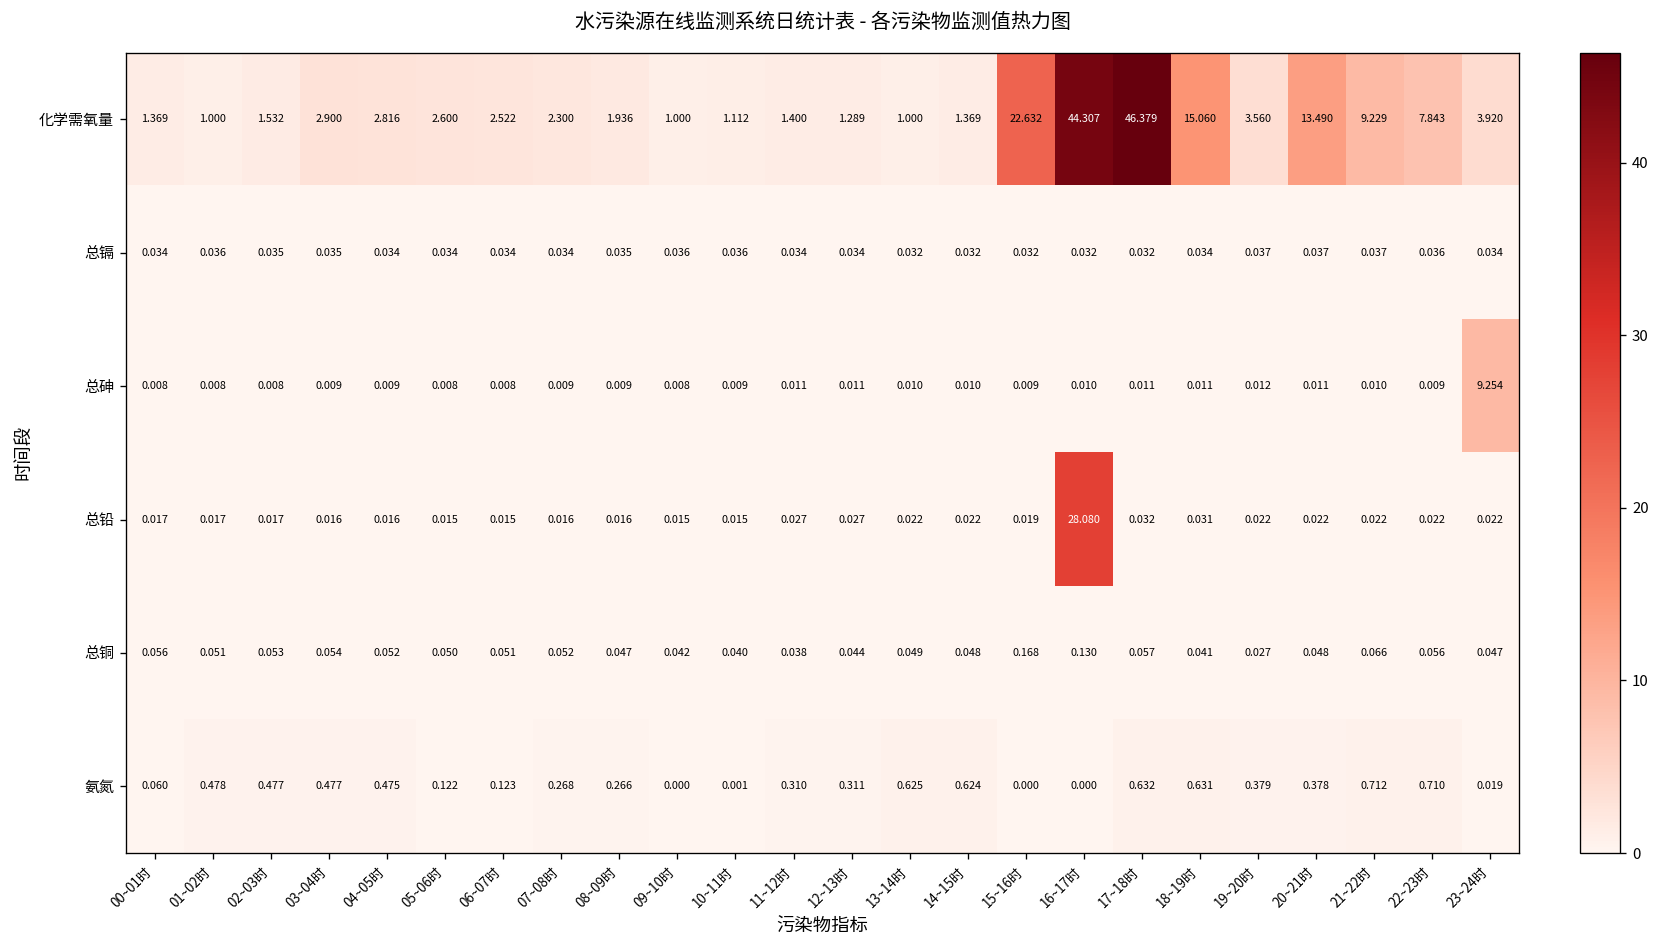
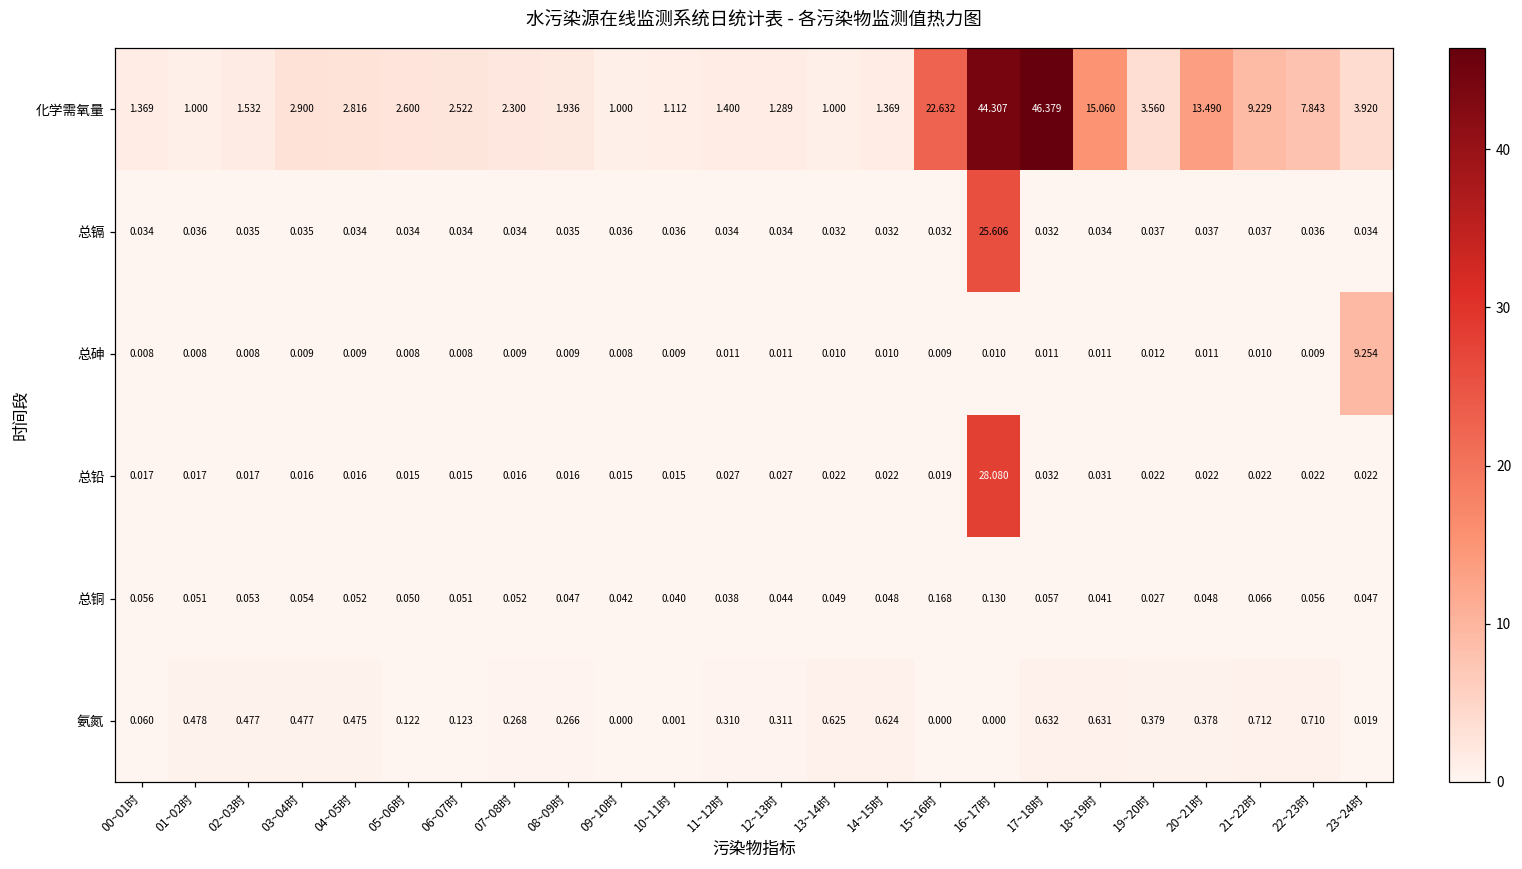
  {
    "化学需氧量": {
      "00~01时": 1.369,
      "01~02时": 1.000,
      "02~03时": 1.532,
      "03~04时": 2.900,
      "04~05时": 2.816,
      "05~06时": 2.600,
      "06~07时": 2.522,
      "07~08时": 2.300,
      "08~09时": 1.936,
      "09~10时": 1.000,
      "10~11时": 1.112,
      "11~12时": 1.400,
      "12~13时": 1.289,
      "13~14时": 1.000,
      "14~15时": 1.369,
      "15~16时": 22.632,
      "16~17时": 44.307,
      "17~18时": 46.379,
      "18~19时": 15.060,
      "19~20时": 3.560,
      "20~21时": 13.490,
      "21~22时": 9.229,
      "22~23时": 7.843,
      "23~24时": 3.920
    },
    "总镉": {
      "00~01时": 0.034,
      "01~02时": 0.036,
      "02~03时": 0.035,
      "03~04时": 0.035,
      "04~05时": 0.034,
      "05~06时": 0.034,
      "06~07时": 0.034,
      "07~08时": 0.034,
      "08~09时": 0.035,
      "09~10时": 0.036,
      "10~11时": 0.036,
      "11~12时": 0.034,
      "12~13时": 0.034,
      "13~14时": 0.032,
      "14~15时": 0.032,
      "15~16时": 0.032,
-     "16~17时": 0.032,
+     "16~17时": 25.606,
      "17~18时": 0.032,
      "18~19时": 0.034,
      "19~20时": 0.037,
      "20~21时": 0.037,
      "21~22时": 0.037,
      "22~23时": 0.036,
      "23~24时": 0.034
    },
    "总砷": {
      "00~01时": 0.008,
      "01~02时": 0.008,
      "02~03时": 0.008,
      "03~04时": 0.009,
      "04~05时": 0.009,
      "05~06时": 0.008,
      "06~07时": 0.008,
      "07~08时": 0.009,
      "08~09时": 0.009,
      "09~10时": 0.008,
      "10~11时": 0.009,
      "11~12时": 0.011,
      "12~13时": 0.011,
      "13~14时": 0.010,
      "14~15时": 0.010,
      "15~16时": 0.009,
      "16~17时": 0.010,
      "17~18时": 0.011,
      "18~19时": 0.011,
      "19~20时": 0.012,
      "20~21时": 0.011,
      "21~22时": 0.010,
      "22~23时": 0.009,
      "23~24时": 9.254
    },
    "总铅": {
      "00~01时": 0.017,
      "01~02时": 0.017,
      "02~03时": 0.017,
      "03~04时": 0.016,
      "04~05时": 0.016,
      "05~06时": 0.015,
      "06~07时": 0.015,
      "07~08时": 0.016,
      "08~09时": 0.016,
      "09~10时": 0.015,
      "10~11时": 0.015,
      "11~12时": 0.027,
      "12~13时": 0.027,
      "13~14时": 0.022,
      "14~15时": 0.022,
      "15~16时": 0.019,
      "16~17时": 28.080,
      "17~18时": 0.032,
      "18~19时": 0.031,
      "19~20时": 0.022,
      "20~21时": 0.022,
      "21~22时": 0.022,
      "22~23时": 0.022,
      "23~24时": 0.022
    },
    "总铜": {
      "00~01时": 0.056,
      "01~02时": 0.051,
      "02~03时": 0.053,
      "03~04时": 0.054,
      "04~05时": 0.052,
      "05~06时": 0.050,
      "06~07时": 0.051,
      "07~08时": 0.052,
      "08~09时": 0.047,
      "09~10时": 0.042,
      "10~11时": 0.040,
      "11~12时": 0.038,
      "12~13时": 0.044,
      "13~14时": 0.049,
      "14~15时": 0.048,
      "15~16时": 0.168,
      "16~17时": 0.130,
      "17~18时": 0.057,
      "18~19时": 0.041,
      "19~20时": 0.027,
      "20~21时": 0.048,
      "21~22时": 0.066,
      "22~23时": 0.056,
      "23~24时": 0.047
    },
    "氨氮": {
      "00~01时": 0.060,
      "01~02时": 0.478,
      "02~03时": 0.477,
      "03~04时": 0.477,
      "04~05时": 0.475,
      "05~06时": 0.122,
      "06~07时": 0.123,
      "07~08时": 0.268,
      "08~09时": 0.266,
      "09~10时": 0.000,
      "10~11时": 0.001,
      "11~12时": 0.310,
      "12~13时": 0.311,
      "13~14时": 0.625,
      "14~15时": 0.624,
      "15~16时": 0.000,
      "16~17时": 0.000,
      "17~18时": 0.632,
      "18~19时": 0.631,
      "19~20时": 0.379,
      "20~21时": 0.378,
      "21~22时": 0.712,
      "22~23时": 0.710,
      "23~24时": 0.019
    }
  }
